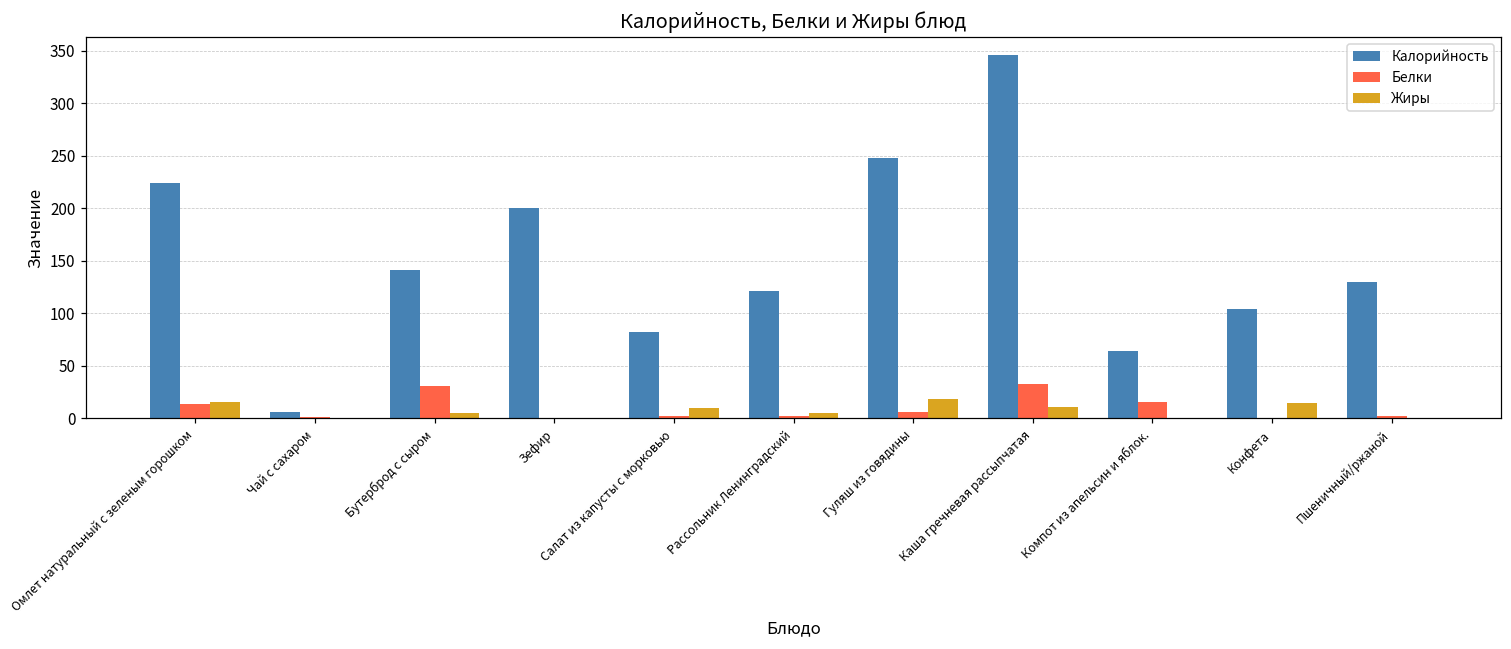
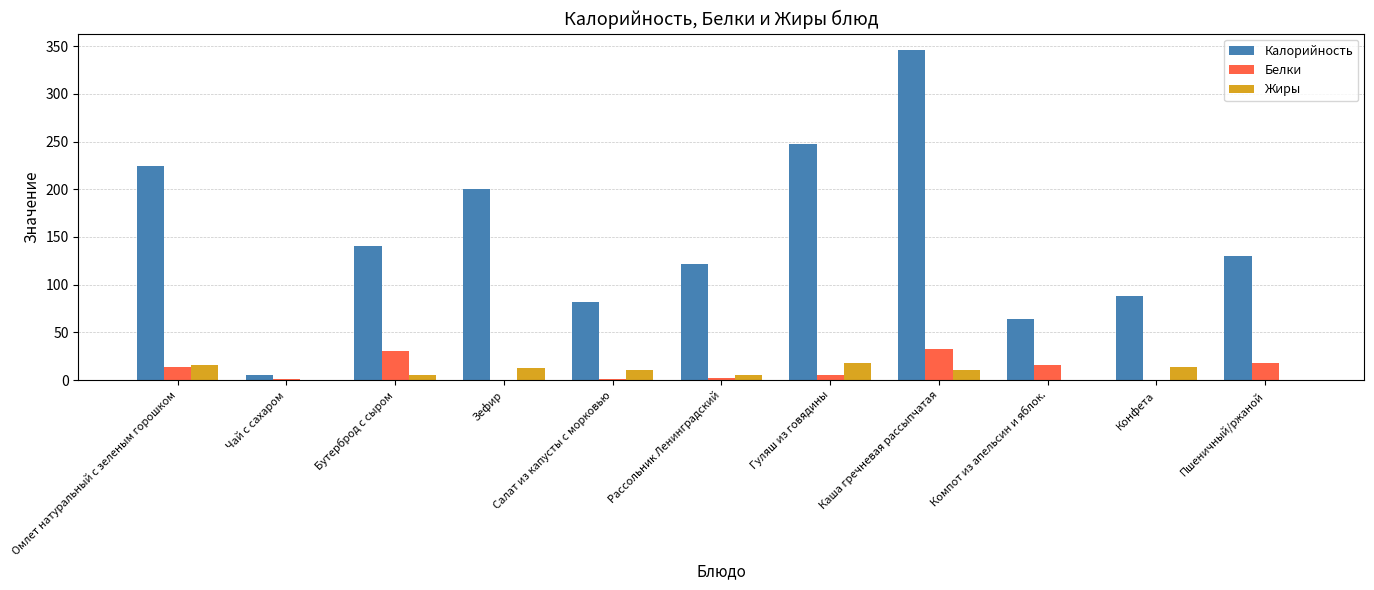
  {
    "Калорийность": {
      "Омлет натуральный с зеленым горошком": 220,
      "Чай с сахаром": 10,
      "Бутерброд с сыром": 140,
      "Зефир": 200,
      "Салат из капусты с морковью": 80,
      "Рассольник Ленинградский": 120,
      "Гуляш из говядины": 250,
      "Каша гречневая рассыпчатая": 350,
      "Компот из апельсин и яблок.": 60,
-     "Конфета": 100,
+     "Конфета": 90,
      "Пшеничный/ржаной": 130
    },
    "Белки": {
      "Омлет натуральный с зеленым горошком": 10,
      "Бутерброд с сыром": 30,
      "Гуляш из говядины": 10,
      "Каша гречневая рассыпчатая": 30,
      "Компот из апельсин и яблок.": 20,
-     "Пшеничный/ржаной": 0
+     "Пшеничный/ржаной": 20
    },
    "Жиры": {
      "Омлет натуральный с зеленым горошком": 20,
      "Бутерброд с сыром": 10,
-     "Зефир": 0,
+     "Зефир": 10,
      "Салат из капусты с морковью": 10,
      "Рассольник Ленинградский": 10,
      "Гуляш из говядины": 20,
      "Каша гречневая рассыпчатая": 10,
      "Конфета": 10
    }
  }
